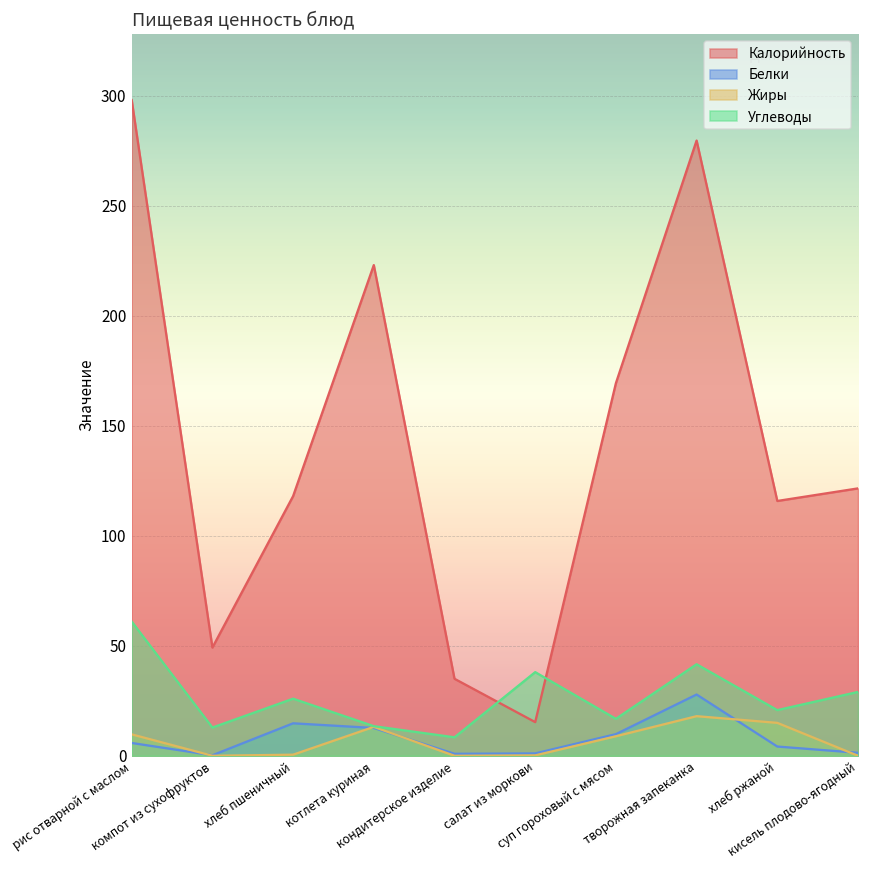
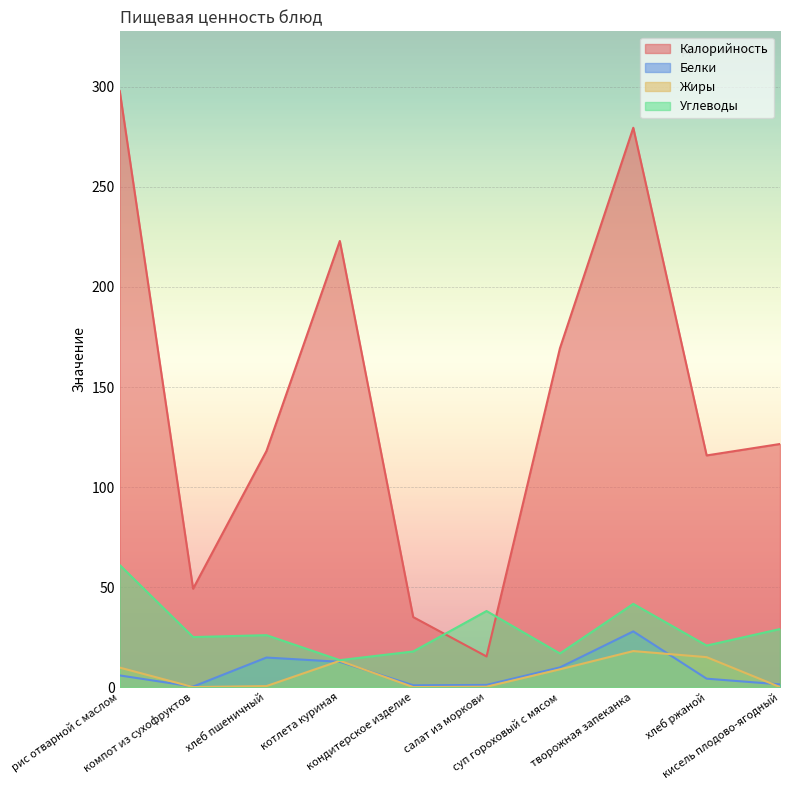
  {
    "Калорийность": {
      "рис отварной с маслом": 298,
      "компот из сухофруктов": 49,
      "хлеб пшеничный": 118,
      "котлета куриная": 223,
      "кондитерское изделие": 35,
      "салат из моркови": 15,
      "суп гороховый с мясом": 169,
      "творожная запеканка": 280,
      "хлеб ржаной": 116,
      "кисель плодово-ягодный": 122
    },
    "Белки": {
      "рис отварной с маслом": 6,
      "хлеб пшеничный": 15,
      "творожная запеканка": 28,
      "хлеб ржаной": 4,
      "кисель плодово-ягодный": 1
    },
    "Жиры": {
      "рис отварной с маслом": 10,
      "хлеб пшеничный": 1,
      "творожная запеканка": 18,
      "хлеб ржаной": 15,
      "кисель плодово-ягодный": 0
    },
    "Углеводы": {
      "рис отварной с маслом": 61,
-     "компот из сухофруктов": 13,
+     "компот из сухофруктов": 25,
      "хлеб пшеничный": 26,
-     "кондитерское изделие": 8,
+     "кондитерское изделие": 18,
      "салат из моркови": 38,
      "суп гороховый с мясом": 17,
      "творожная запеканка": 42,
      "хлеб ржаной": 21,
      "кисель плодово-ягодный": 29
    }
  }
